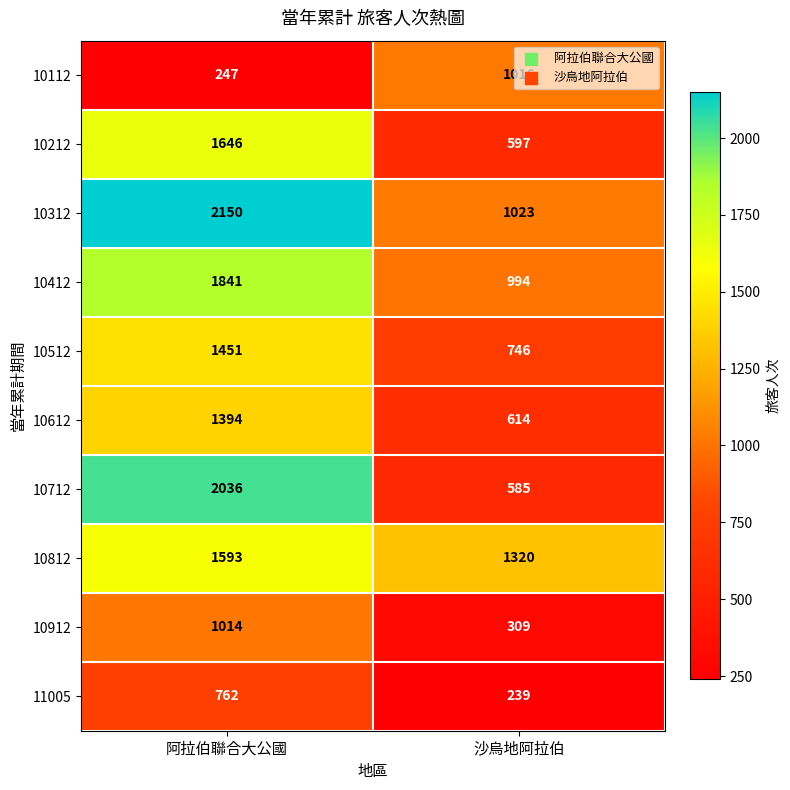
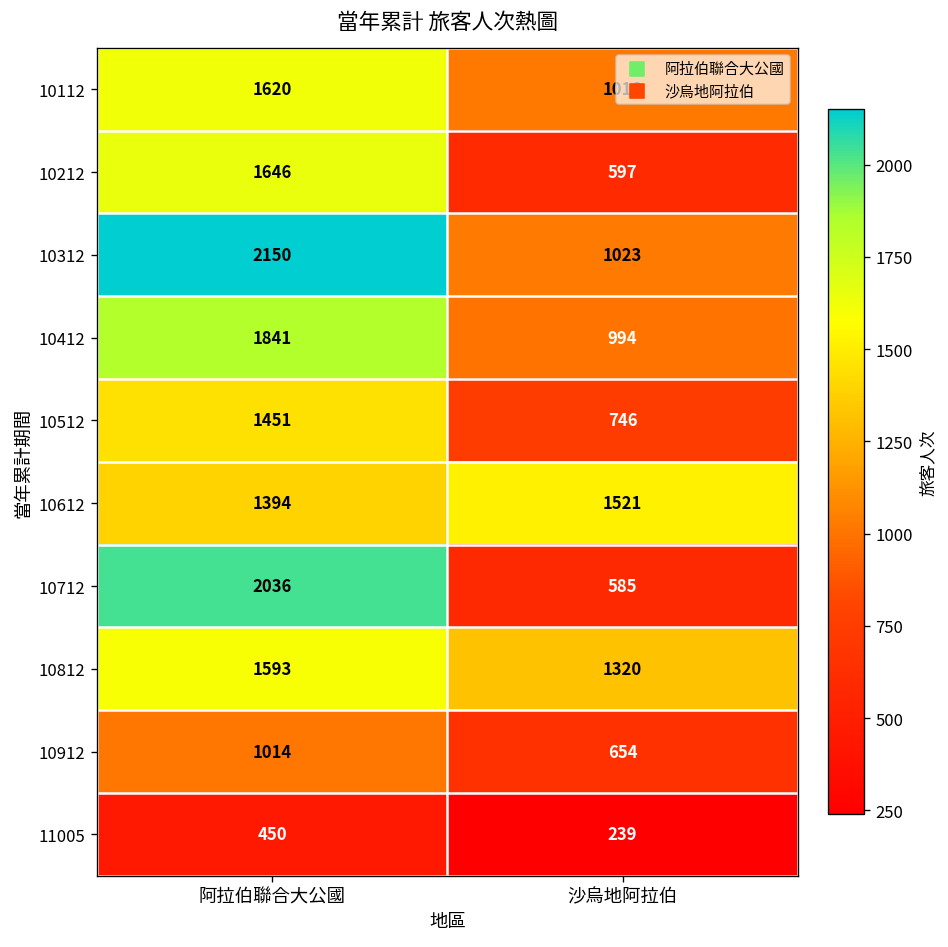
  {
    "10112": {
-     "阿拉伯聯合大公國": 247
+     "阿拉伯聯合大公國": 1620
    },
    "10212": {
      "阿拉伯聯合大公國": 1646,
      "沙烏地阿拉伯": 597
    },
    "10312": {
      "阿拉伯聯合大公國": 2150,
      "沙烏地阿拉伯": 1023
    },
    "10412": {
      "阿拉伯聯合大公國": 1841,
      "沙烏地阿拉伯": 994
    },
    "10512": {
      "阿拉伯聯合大公國": 1451,
      "沙烏地阿拉伯": 746
    },
    "10612": {
      "阿拉伯聯合大公國": 1394,
-     "沙烏地阿拉伯": 614
+     "沙烏地阿拉伯": 1521
    },
    "10712": {
      "阿拉伯聯合大公國": 2036,
      "沙烏地阿拉伯": 585
    },
    "10812": {
      "阿拉伯聯合大公國": 1593,
      "沙烏地阿拉伯": 1320
    },
    "10912": {
      "阿拉伯聯合大公國": 1014,
-     "沙烏地阿拉伯": 309
+     "沙烏地阿拉伯": 654
    },
    "11005": {
-     "阿拉伯聯合大公國": 762,
+     "阿拉伯聯合大公國": 450,
      "沙烏地阿拉伯": 239
    }
  }
